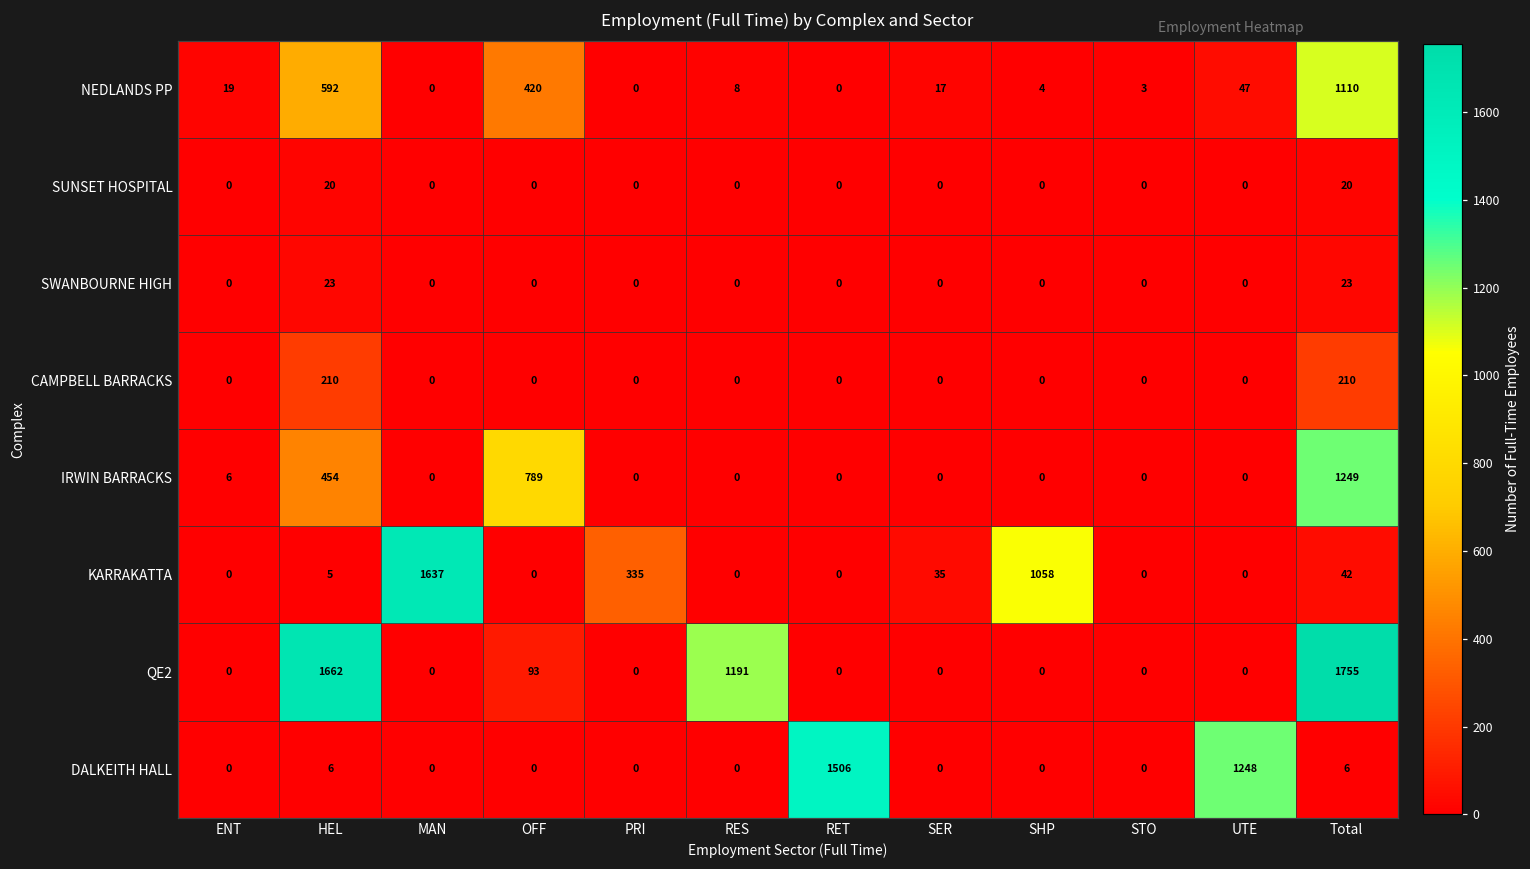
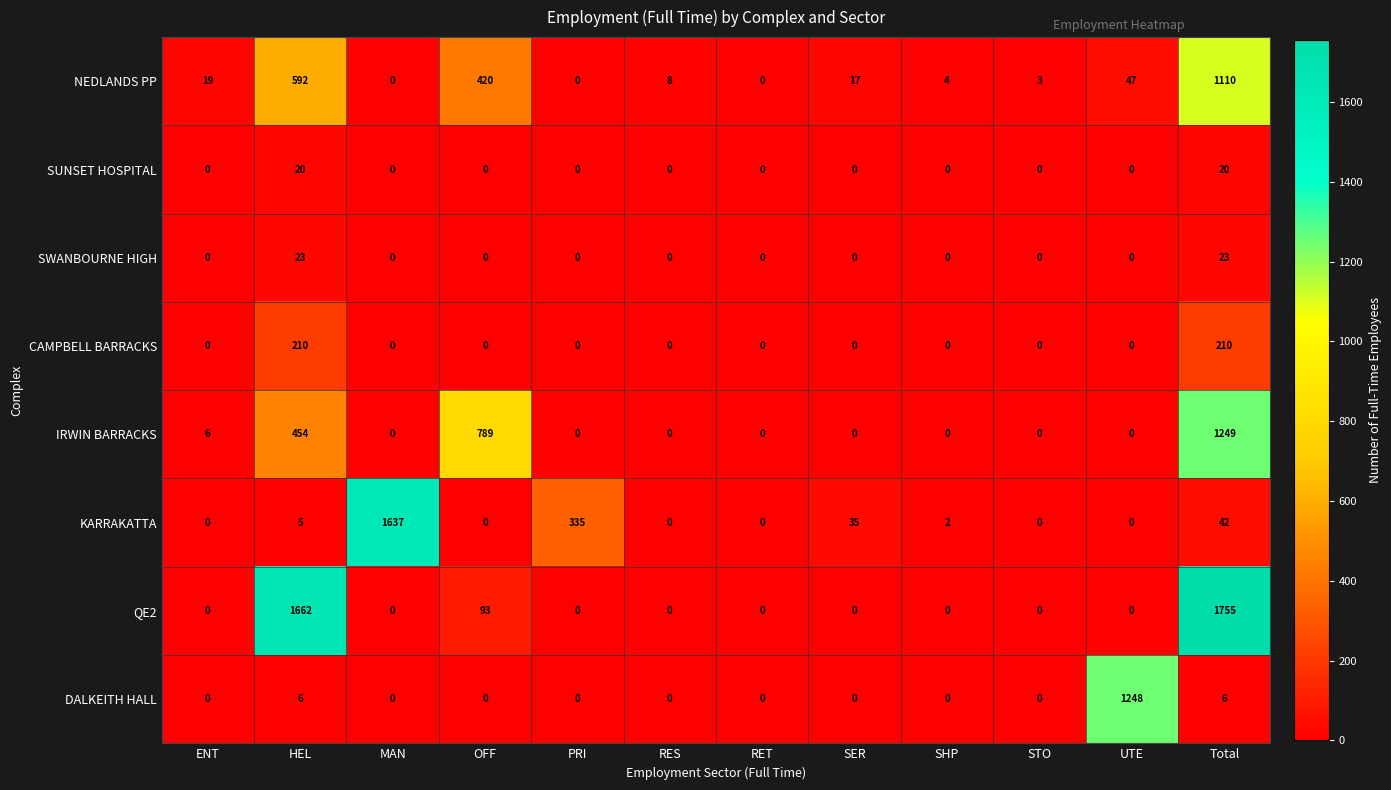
  {
    "NEDLANDS PP": {
      "ENT": 19,
      "HEL": 592,
      "MAN": 0,
      "OFF": 420,
      "PRI": 0,
      "RES": 8,
      "RET": 0,
      "SER": 17,
      "SHP": 4,
      "STO": 3,
      "UTE": 47,
      "Total": 1110
    },
    "SUNSET HOSPITAL": {
      "ENT": 0,
      "HEL": 20,
      "MAN": 0,
      "OFF": 0,
      "PRI": 0,
      "RES": 0,
      "RET": 0,
      "SER": 0,
      "SHP": 0,
      "STO": 0,
      "UTE": 0,
      "Total": 20
    },
    "SWANBOURNE HIGH": {
      "ENT": 0,
      "HEL": 23,
      "MAN": 0,
      "OFF": 0,
      "PRI": 0,
      "RES": 0,
      "RET": 0,
      "SER": 0,
      "SHP": 0,
      "STO": 0,
      "UTE": 0,
      "Total": 23
    },
    "CAMPBELL BARRACKS": {
      "ENT": 0,
      "HEL": 210,
      "MAN": 0,
      "OFF": 0,
      "PRI": 0,
      "RES": 0,
      "RET": 0,
      "SER": 0,
      "SHP": 0,
      "STO": 0,
      "UTE": 0,
      "Total": 210
    },
    "IRWIN BARRACKS": {
      "ENT": 6,
      "HEL": 454,
      "MAN": 0,
      "OFF": 789,
      "PRI": 0,
      "RES": 0,
      "RET": 0,
      "SER": 0,
      "SHP": 0,
      "STO": 0,
      "UTE": 0,
      "Total": 1249
    },
    "KARRAKATTA": {
      "ENT": 0,
      "HEL": 5,
      "MAN": 1637,
      "OFF": 0,
      "PRI": 335,
      "RES": 0,
      "RET": 0,
      "SER": 35,
-     "SHP": 1058,
+     "SHP": 2,
      "STO": 0,
      "UTE": 0,
      "Total": 42
    },
    "QE2": {
      "ENT": 0,
      "HEL": 1662,
      "MAN": 0,
      "OFF": 93,
      "PRI": 0,
-     "RES": 1191,
+     "RES": 0,
      "RET": 0,
      "SER": 0,
      "SHP": 0,
      "STO": 0,
      "UTE": 0,
      "Total": 1755
    },
    "DALKEITH HALL": {
      "ENT": 0,
      "HEL": 6,
      "MAN": 0,
      "OFF": 0,
      "PRI": 0,
      "RES": 0,
-     "RET": 1506,
+     "RET": 0,
      "SER": 0,
      "SHP": 0,
      "STO": 0,
      "UTE": 1248,
      "Total": 6
    }
  }
